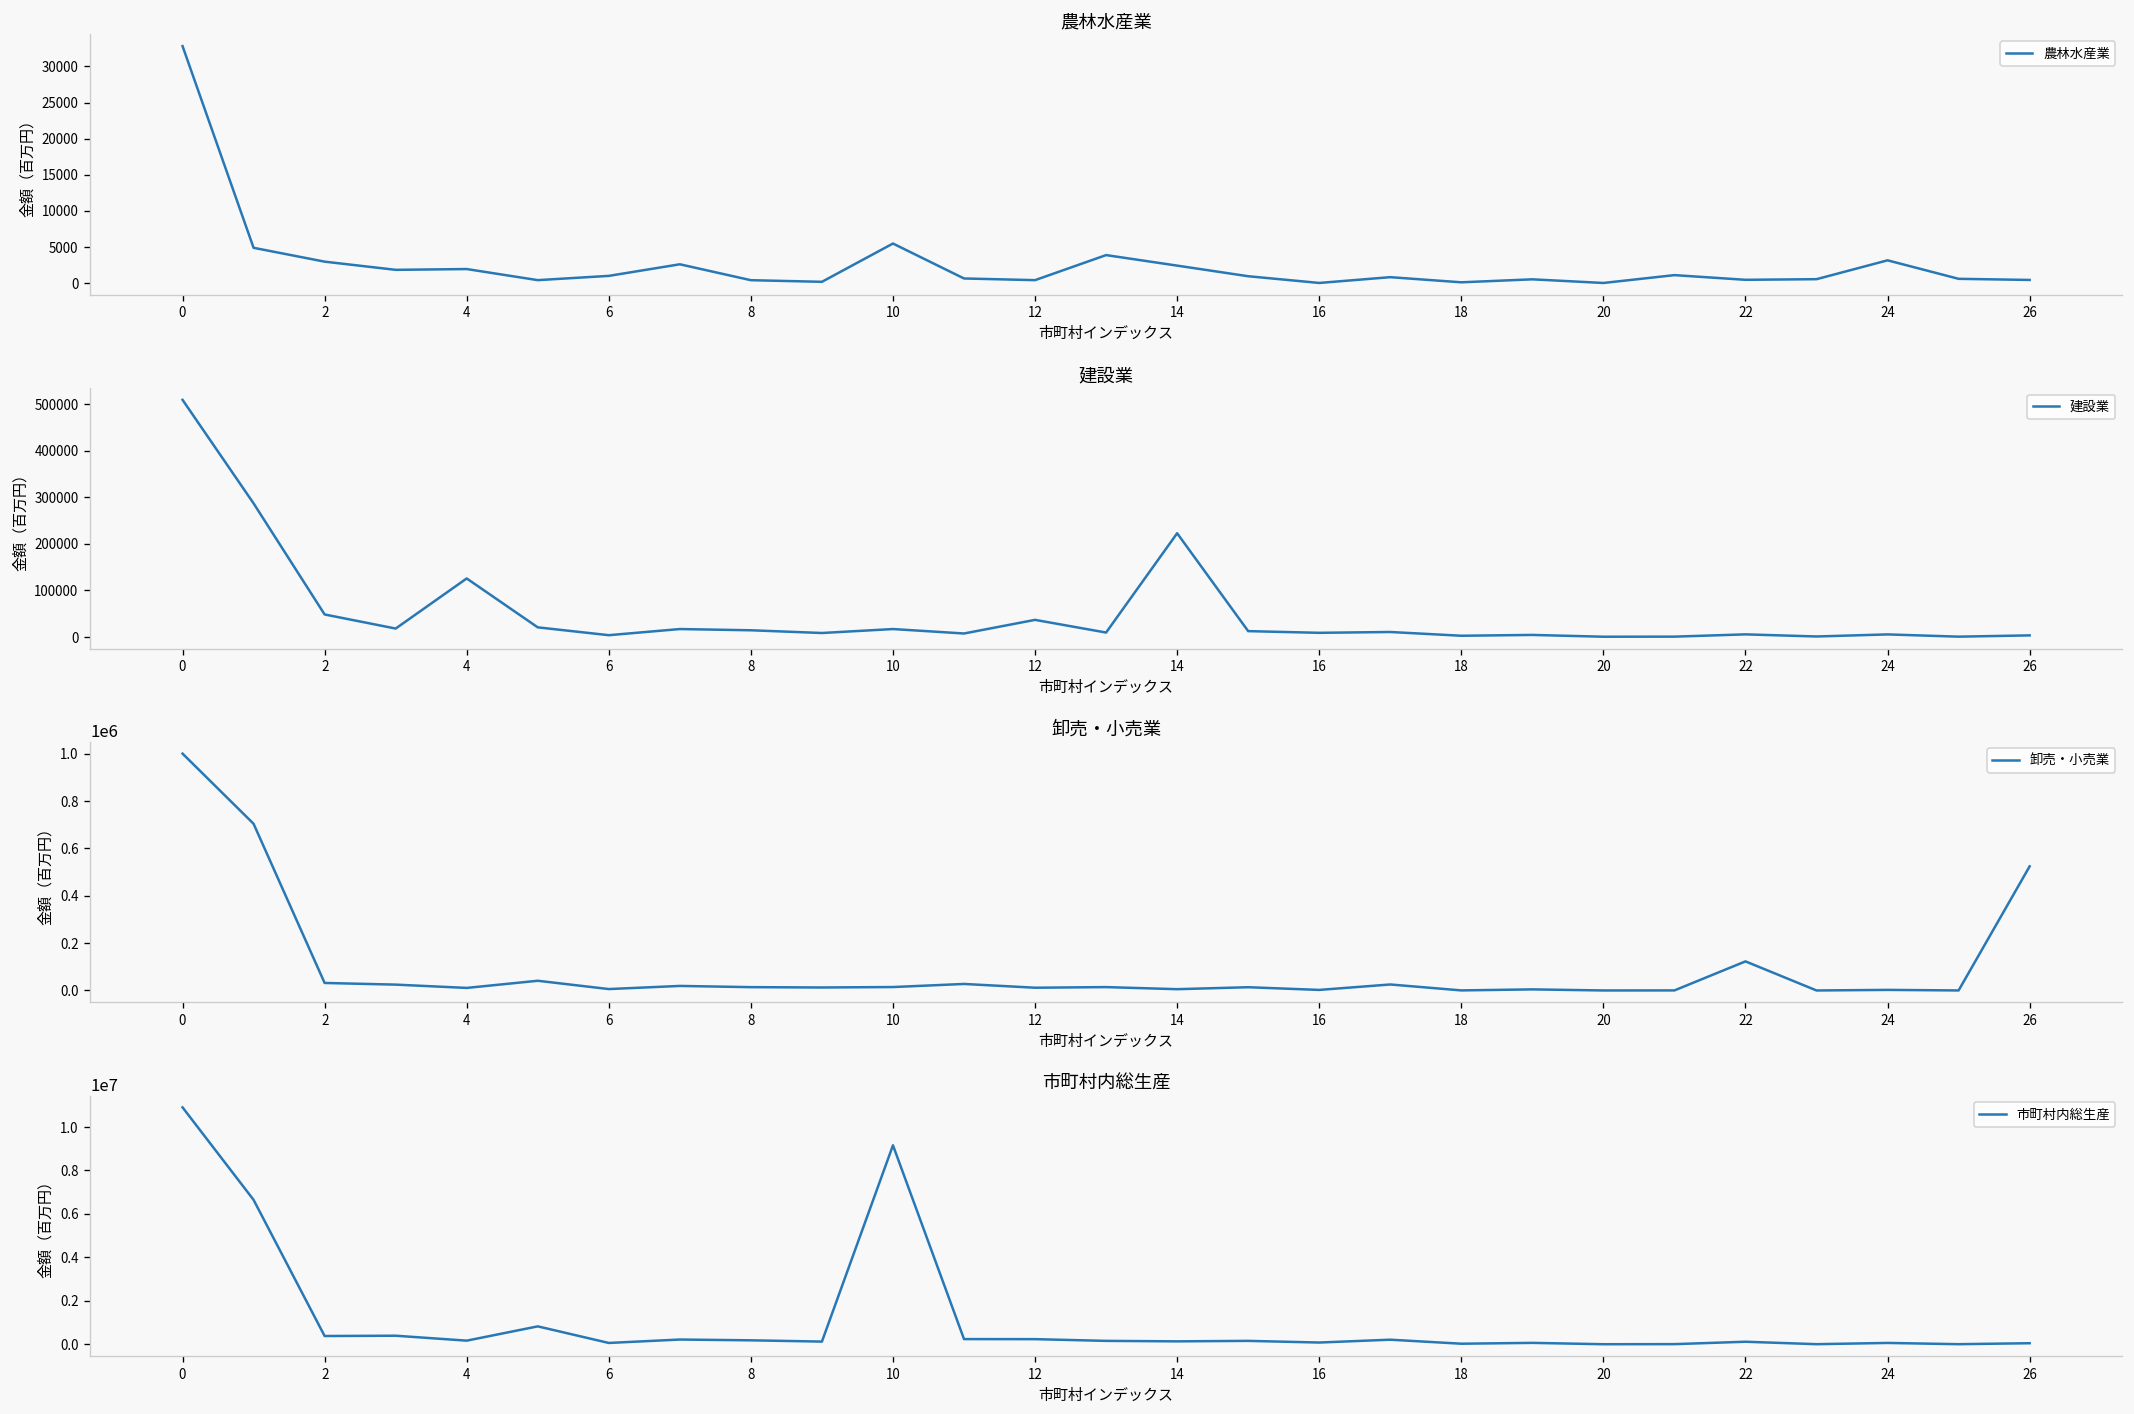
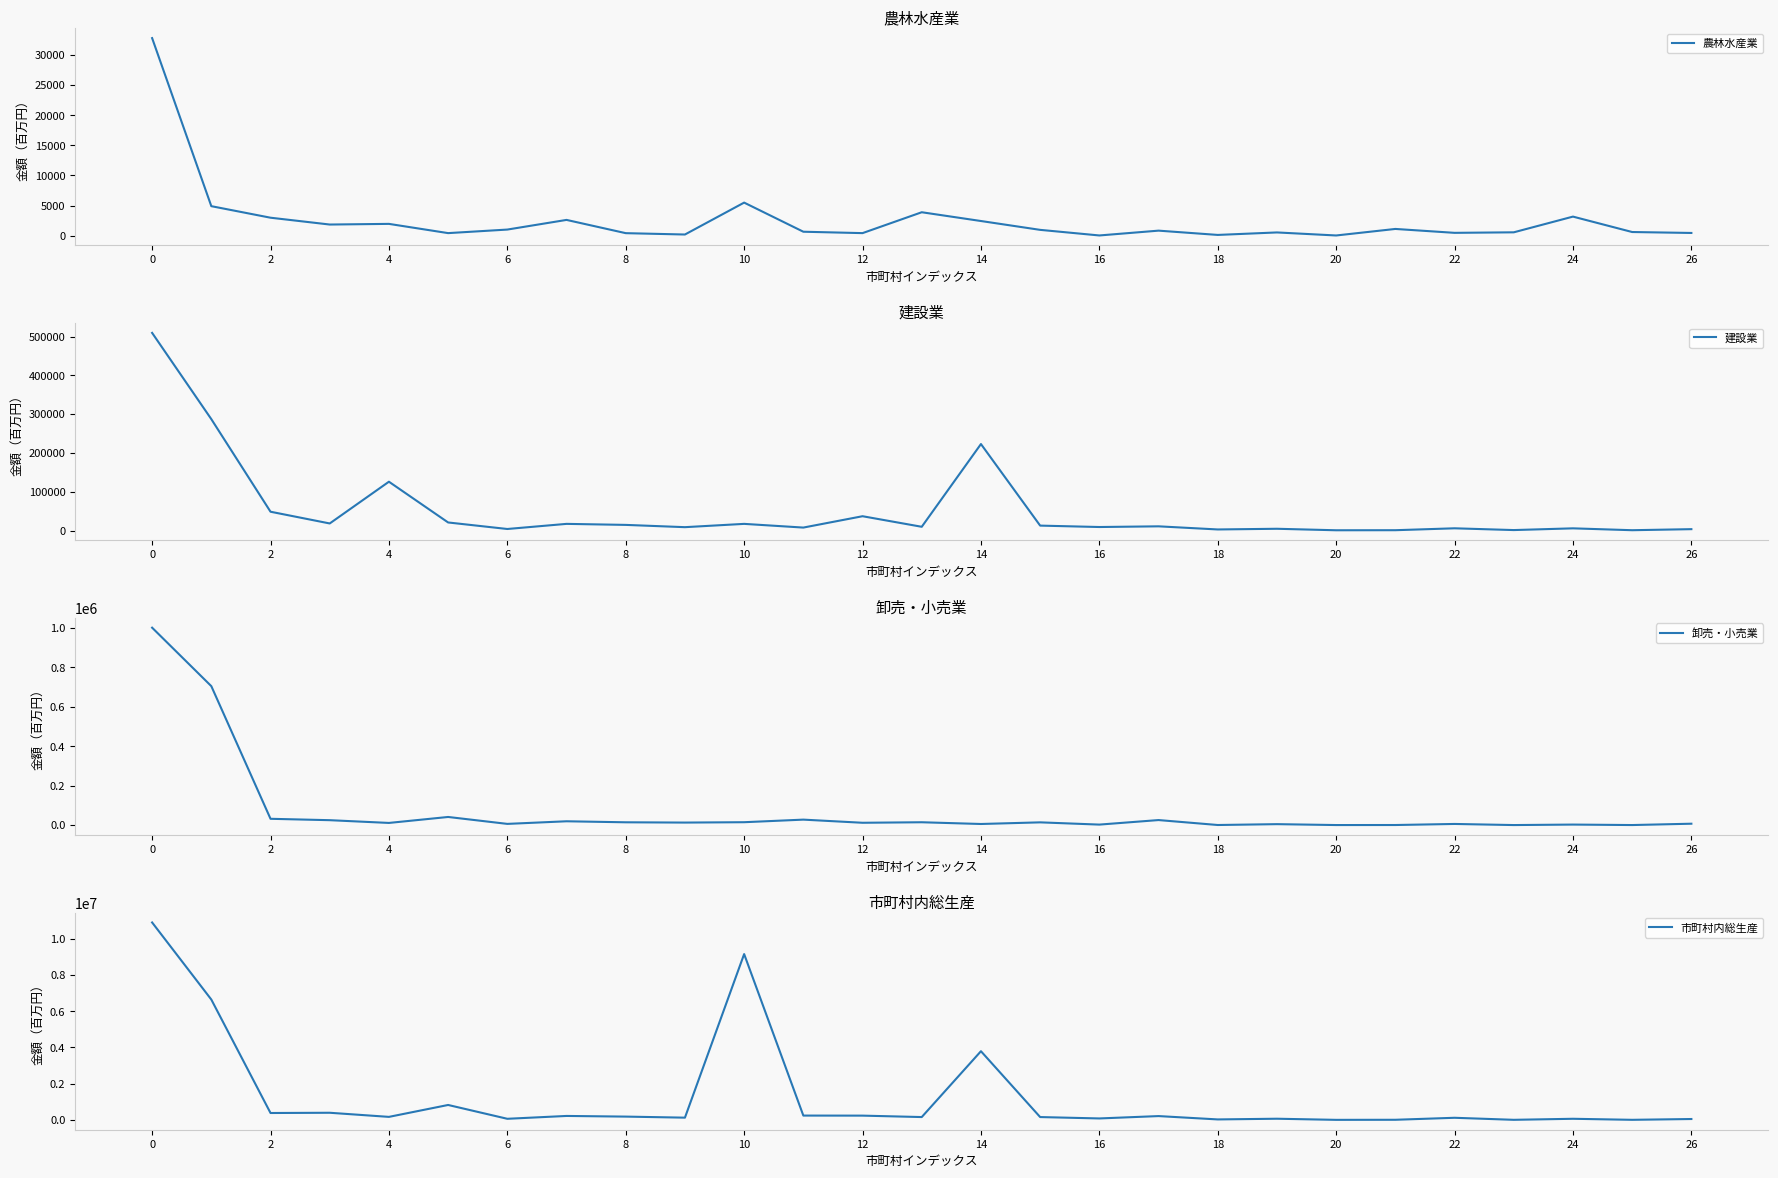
  {
    "農林水産業": {
      "0": 33000,
      "2": 3000,
      "4": 2000,
      "6": 1000,
      "8": 0,
      "10": 5000,
      "12": 0,
      "14": 2000,
      "16": 0,
      "18": 0,
      "20": 0,
      "22": 0,
      "24": 3000,
      "26": 0
    },
    "建設業": {
      "0": 510000,
      "2": 50000,
      "4": 130000,
      "6": 0,
      "8": 10000,
      "10": 20000,
      "12": 40000,
      "14": 220000,
      "16": 10000,
      "18": 0,
      "20": 0,
      "22": 10000,
      "24": 10000,
      "26": 0
    },
    "卸売・小売業": {
      "0": 1000000,
      "2": 30000,
      "4": 10000,
      "6": 10000,
      "8": 10000,
      "10": 10000,
      "12": 10000,
      "14": 10000,
      "16": 0,
      "18": 0,
      "20": 0,
-     "22": 120000,
+     "22": 10000,
      "24": 0,
-     "26": 520000
+     "26": 10000
    },
    "市町村内総生産": {
      "0": 10900000,
      "2": 400000,
      "4": 200000,
      "6": 100000,
      "8": 200000,
      "10": 9200000,
      "12": 200000,
-     "14": 100000,
+     "14": 3800000,
      "16": 100000,
      "18": 0,
      "20": 0,
      "22": 100000,
      "24": 100000,
      "26": 0
    }
  }
